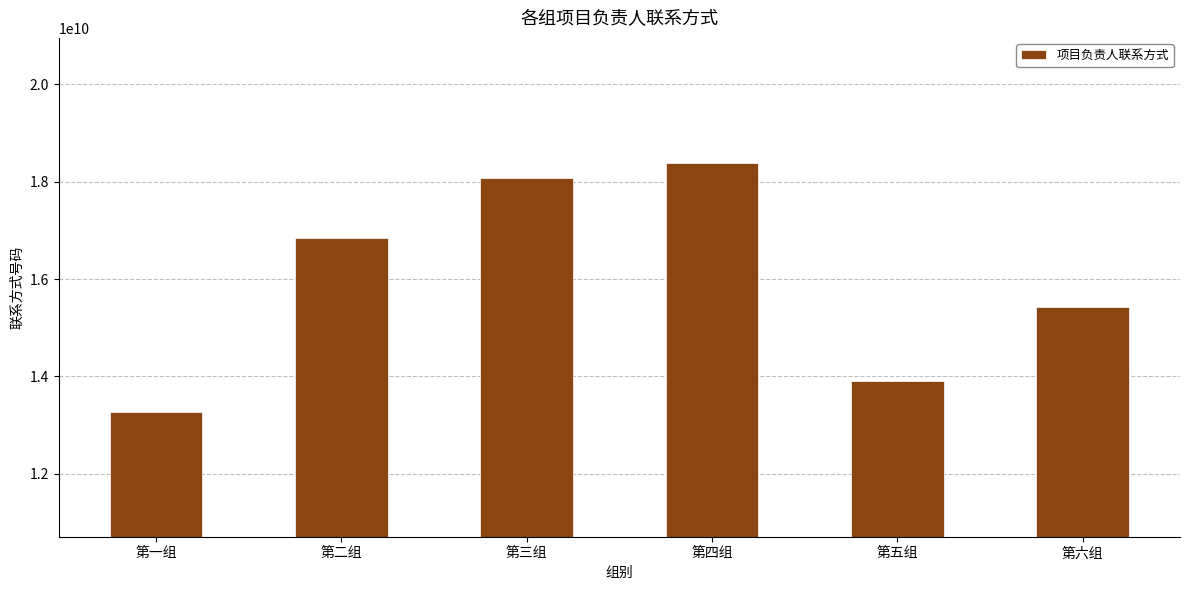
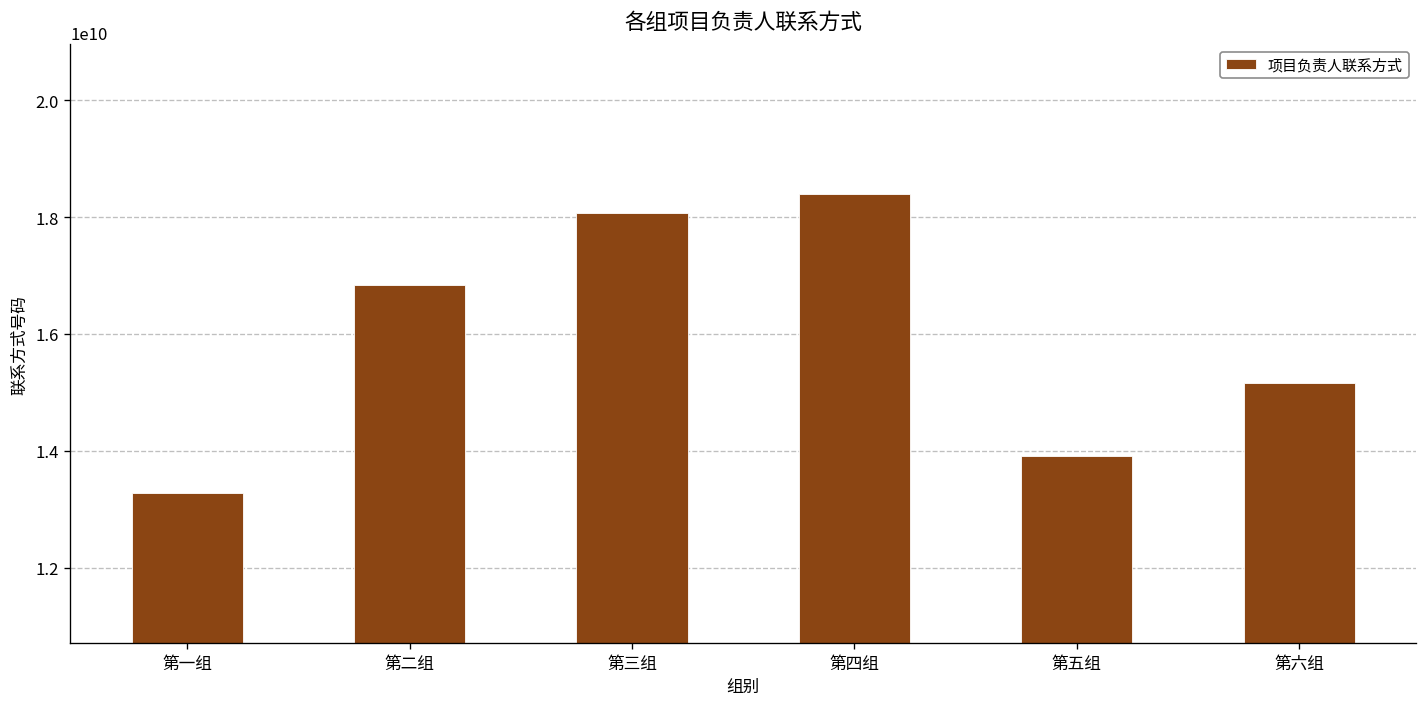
  {
    "第一组": 13300000000,
    "第二组": 16800000000,
    "第三组": 18100000000,
    "第四组": 18400000000,
    "第五组": 13900000000,
-   "第六组": 15400000000
+   "第六组": 15200000000
  }
